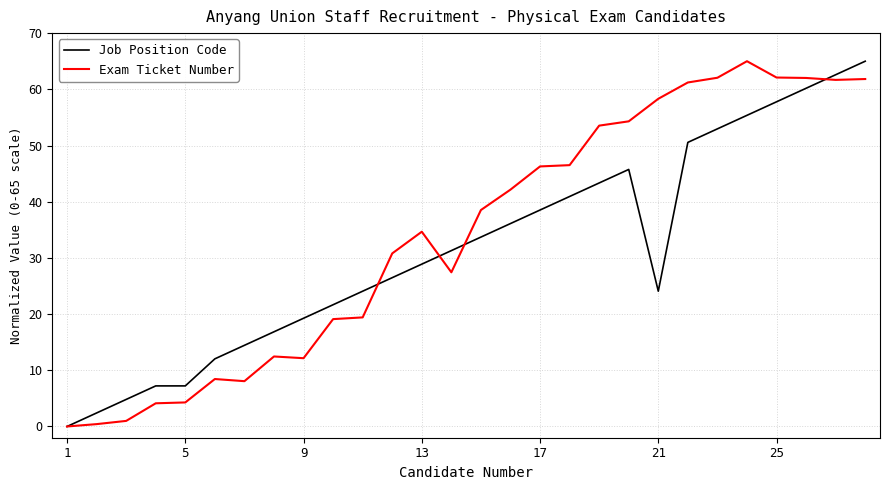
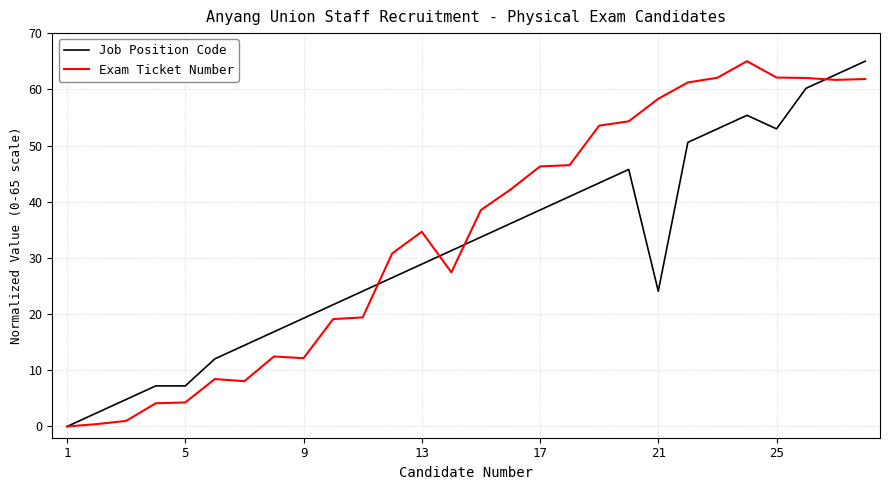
  {
    "Job Position Code": {
      "5": 7,
      "9": 19,
      "13": 29,
      "17": 39,
      "21": 24,
-     "25": 58
+     "25": 53
    },
    "Exam Ticket Number": {
      "5": 4,
      "9": 12,
      "13": 35,
      "17": 46,
      "21": 58,
      "25": 62
    }
  }
